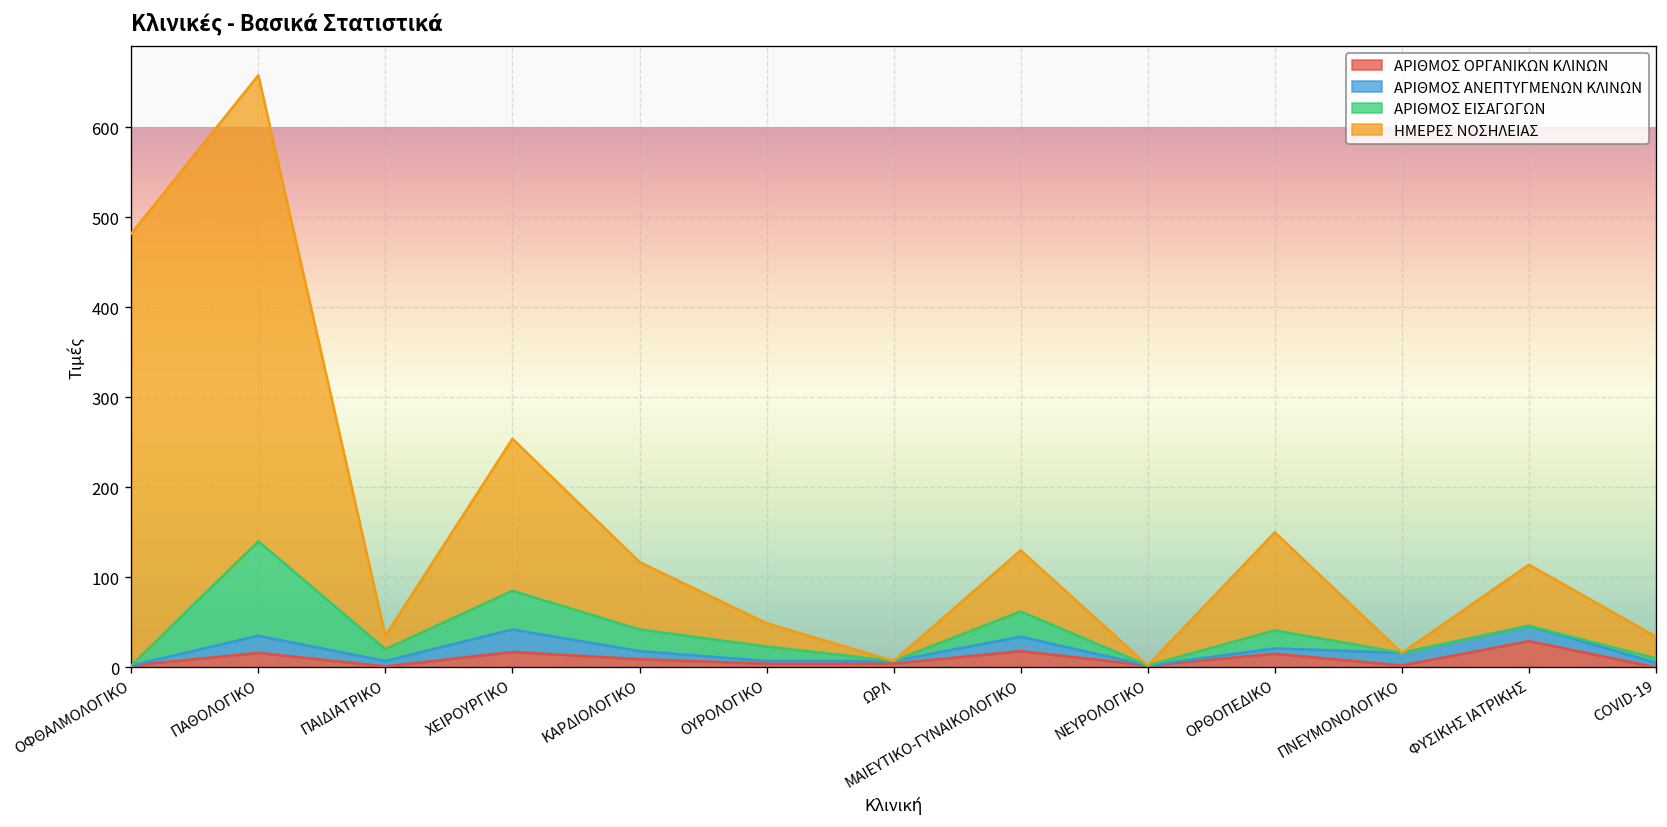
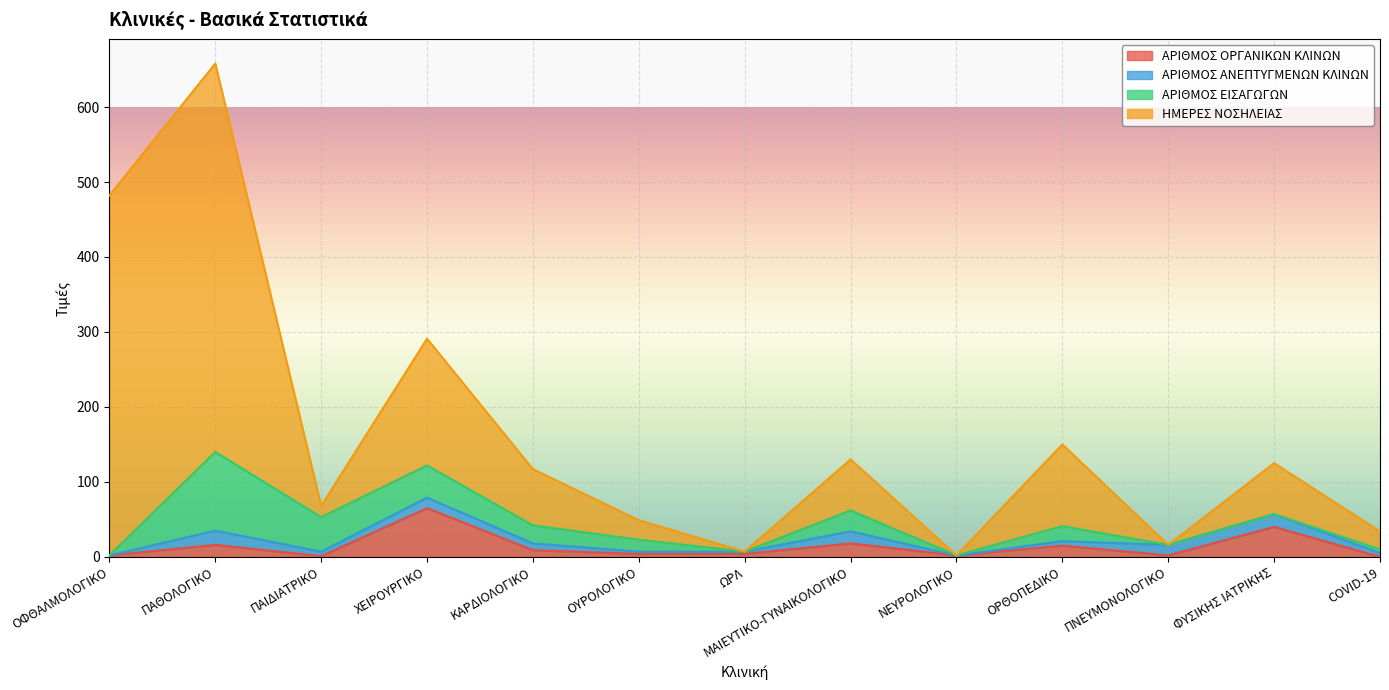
  {
    "ΑΡΙΘΜΟΣ ΟΡΓΑΝΙΚΩΝ ΚΛΙΝΩΝ": {
      "ΠΑΘΟΛΟΓΙΚΟ": 20,
      "ΠΑΙΔΙΑΤΡΙΚΟ": 0,
-     "ΧΕΙΡΟΥΡΓΙΚΟ": 20,
+     "ΧΕΙΡΟΥΡΓΙΚΟ": 70,
      "ΚΑΡΔΙΟΛΟΓΙΚΟ": 10,
      "ΜΑΙΕΥΤΙΚΟ-ΓΥΝΑΙΚΟΛΟΓΙΚΟ": 20,
      "ΟΡΘΟΠΕΔΙΚΟ": 20,
      "ΠΝΕΥΜΟΝΟΛΟΓΙΚΟ": 0,
-     "ΦΥΣΙΚΗΣ ΙΑΤΡΙΚΗΣ": 30,
+     "ΦΥΣΙΚΗΣ ΙΑΤΡΙΚΗΣ": 40,
      "COVID-19": 0
    },
    "ΑΡΙΘΜΟΣ ΑΝΕΠΤΥΓΜΕΝΩΝ ΚΛΙΝΩΝ": {
      "ΠΑΘΟΛΟΓΙΚΟ": 20,
      "ΠΑΙΔΙΑΤΡΙΚΟ": 10,
-     "ΧΕΙΡΟΥΡΓΙΚΟ": 30,
+     "ΧΕΙΡΟΥΡΓΙΚΟ": 10,
      "ΚΑΡΔΙΟΛΟΓΙΚΟ": 10,
      "ΜΑΙΕΥΤΙΚΟ-ΓΥΝΑΙΚΟΛΟΓΙΚΟ": 20,
      "ΟΡΘΟΠΕΔΙΚΟ": 10,
      "COVID-19": 10
    },
    "ΑΡΙΘΜΟΣ ΕΙΣΑΓΩΓΩΝ": {
      "ΠΑΘΟΛΟΓΙΚΟ": 110,
-     "ΠΑΙΔΙΑΤΡΙΚΟ": 10,
+     "ΠΑΙΔΙΑΤΡΙΚΟ": 50,
      "ΧΕΙΡΟΥΡΓΙΚΟ": 40,
      "ΚΑΡΔΙΟΛΟΓΙΚΟ": 20,
      "ΟΥΡΟΛΟΓΙΚΟ": 20,
      "ΜΑΙΕΥΤΙΚΟ-ΓΥΝΑΙΚΟΛΟΓΙΚΟ": 30,
      "ΟΡΘΟΠΕΔΙΚΟ": 20,
      "COVID-19": 10
    },
    "ΗΜΕΡΕΣ ΝΟΣΗΛΕΙΑΣ": {
      "ΟΦΘΑΛΜΟΛΟΓΙΚΟ": 480,
      "ΠΑΘΟΛΟΓΙΚΟ": 520,
      "ΠΑΙΔΙΑΤΡΙΚΟ": 20,
      "ΧΕΙΡΟΥΡΓΙΚΟ": 170,
      "ΚΑΡΔΙΟΛΟΓΙΚΟ": 80,
      "ΟΥΡΟΛΟΓΙΚΟ": 30,
      "ΜΑΙΕΥΤΙΚΟ-ΓΥΝΑΙΚΟΛΟΓΙΚΟ": 70,
      "ΟΡΘΟΠΕΔΙΚΟ": 110,
      "ΦΥΣΙΚΗΣ ΙΑΤΡΙΚΗΣ": 70,
      "COVID-19": 20
    }
  }
